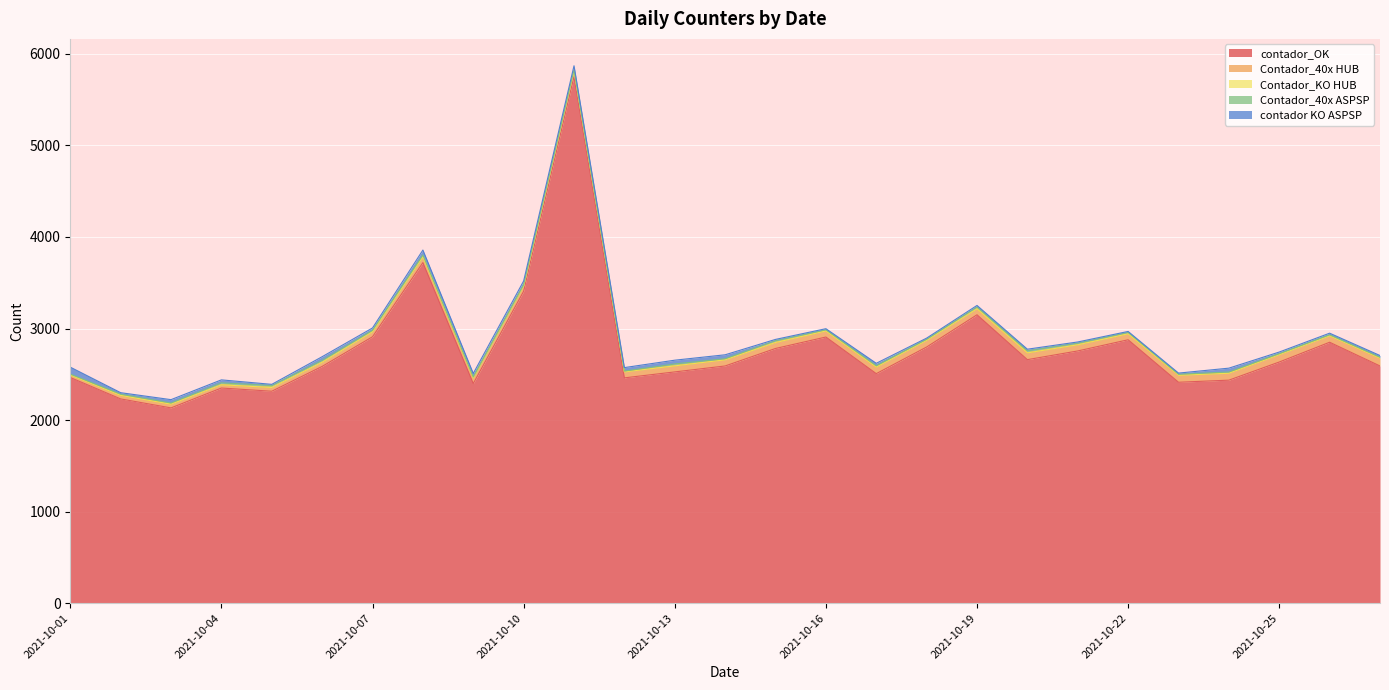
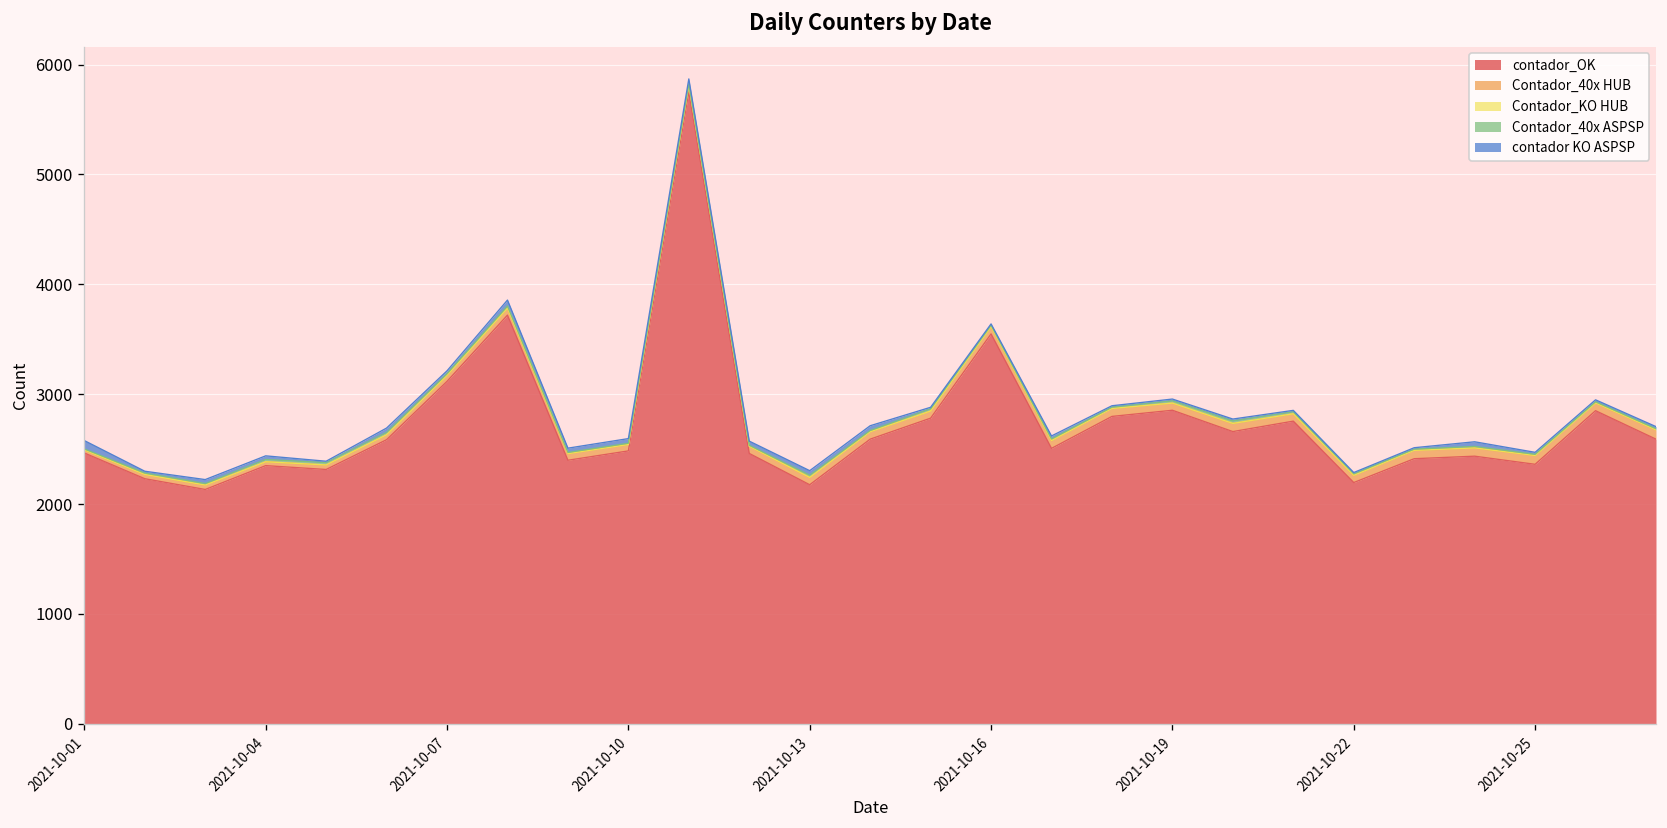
  {
    "contador_OK": {
      "2021-10-01": 2500,
      "2021-10-04": 2400,
-     "2021-10-07": 2900,
-     "2021-10-10": 3400,
-     "2021-10-13": 2500,
-     "2021-10-16": 2900,
-     "2021-10-19": 3200,
-     "2021-10-22": 2900,
-     "2021-10-25": 2600
+     "2021-10-07": 3100,
+     "2021-10-10": 2500,
+     "2021-10-13": 2200,
+     "2021-10-16": 3500,
+     "2021-10-19": 2900,
+     "2021-10-22": 2200,
+     "2021-10-25": 2400
    },
    "contador KO ASPSP": {
      "2021-10-01": 100,
      "2021-10-04": 0,
      "2021-10-10": 0,
      "2021-10-13": 0
    }
  }
